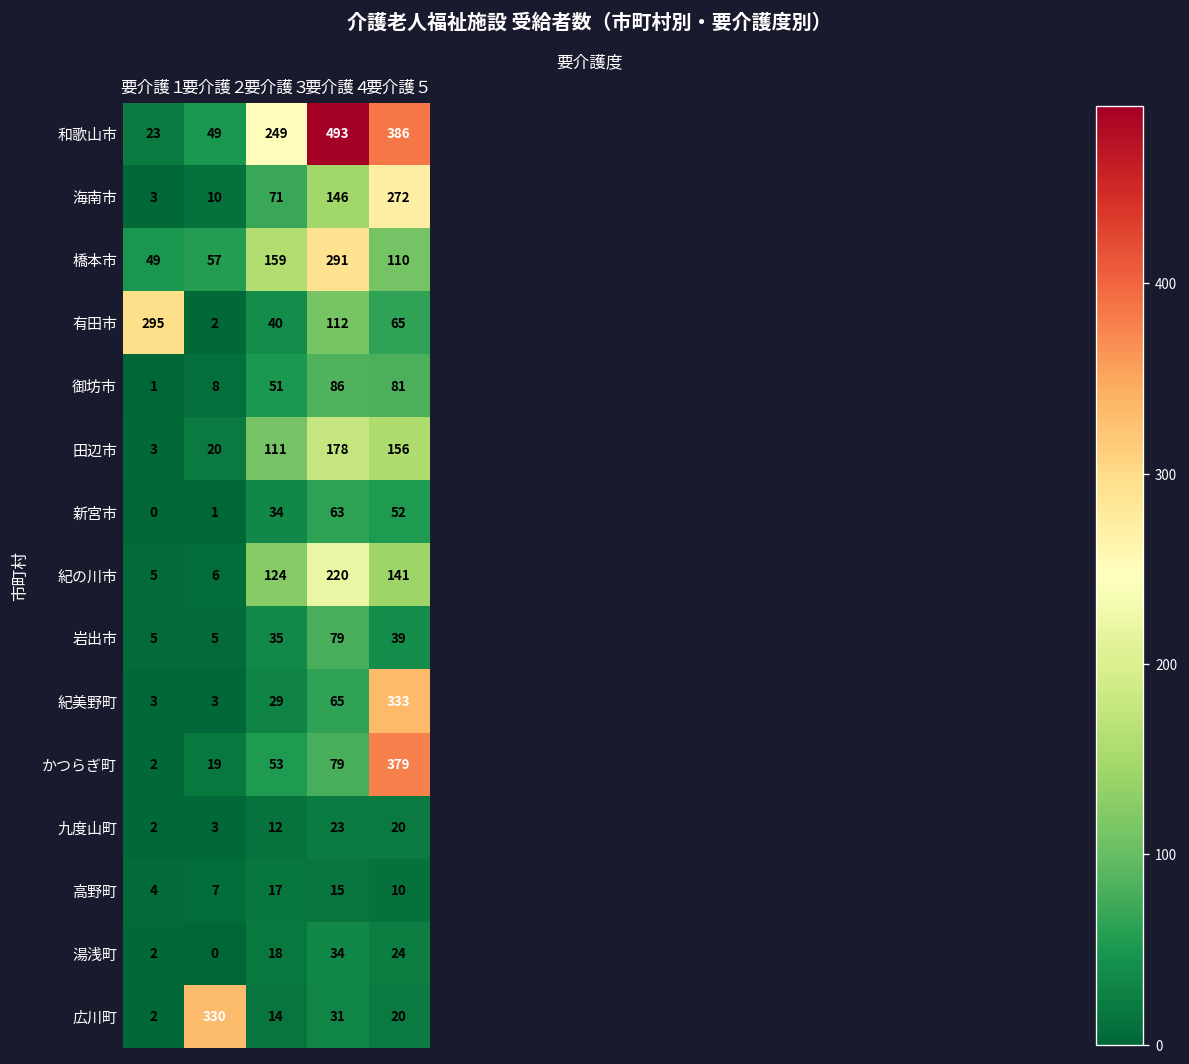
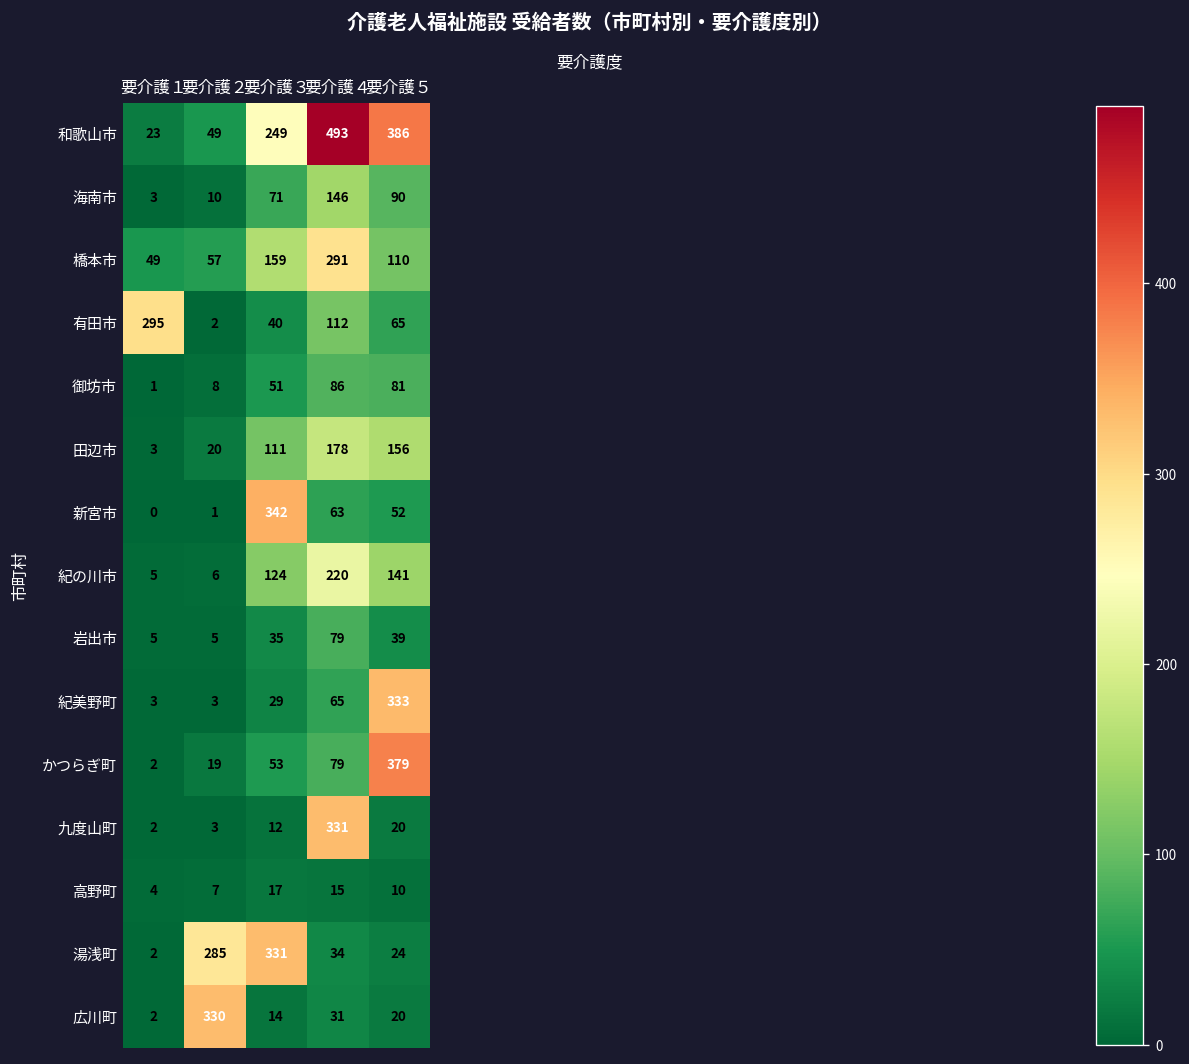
  {
    "海南市": {
      "要介護１": 3,
      "要介護２": 10,
      "要介護３": 71,
      "要介護４": 146,
-     "要介護５": 272
+     "要介護５": 90
    },
    "橋本市": {
      "要介護１": 49,
      "要介護２": 57,
      "要介護３": 159,
      "要介護４": 291,
      "要介護５": 110
    },
    "有田市": {
      "要介護１": 295,
      "要介護２": 2,
      "要介護３": 40,
      "要介護４": 112,
      "要介護５": 65
    },
    "御坊市": {
      "要介護１": 1,
      "要介護２": 8,
      "要介護３": 51,
      "要介護４": 86,
      "要介護５": 81
    },
    "田辺市": {
      "要介護１": 3,
      "要介護２": 20,
      "要介護３": 111,
      "要介護４": 178,
      "要介護５": 156
    },
    "新宮市": {
      "要介護１": 0,
      "要介護２": 1,
-     "要介護３": 34,
+     "要介護３": 342,
      "要介護４": 63,
      "要介護５": 52
    },
    "紀の川市": {
      "要介護１": 5,
      "要介護２": 6,
      "要介護３": 124,
      "要介護４": 220,
      "要介護５": 141
    },
    "岩出市": {
      "要介護１": 5,
      "要介護２": 5,
      "要介護３": 35,
      "要介護４": 79,
      "要介護５": 39
    },
    "紀美野町": {
      "要介護１": 3,
      "要介護２": 3,
      "要介護３": 29,
      "要介護４": 65,
      "要介護５": 333
    },
    "かつらぎ町": {
      "要介護１": 2,
      "要介護２": 19,
      "要介護３": 53,
      "要介護４": 79,
      "要介護５": 379
    },
    "九度山町": {
      "要介護１": 2,
      "要介護２": 3,
      "要介護３": 12,
-     "要介護４": 23,
+     "要介護４": 331,
      "要介護５": 20
    },
    "高野町": {
      "要介護１": 4,
      "要介護２": 7,
      "要介護３": 17,
      "要介護４": 15,
      "要介護５": 10
    },
    "湯浅町": {
      "要介護１": 2,
-     "要介護２": 0,
-     "要介護３": 18,
+     "要介護２": 285,
+     "要介護３": 331,
      "要介護４": 34,
      "要介護５": 24
    },
    "広川町": {
      "要介護１": 2,
      "要介護２": 330,
      "要介護３": 14,
      "要介護４": 31,
      "要介護５": 20
    }
  }
